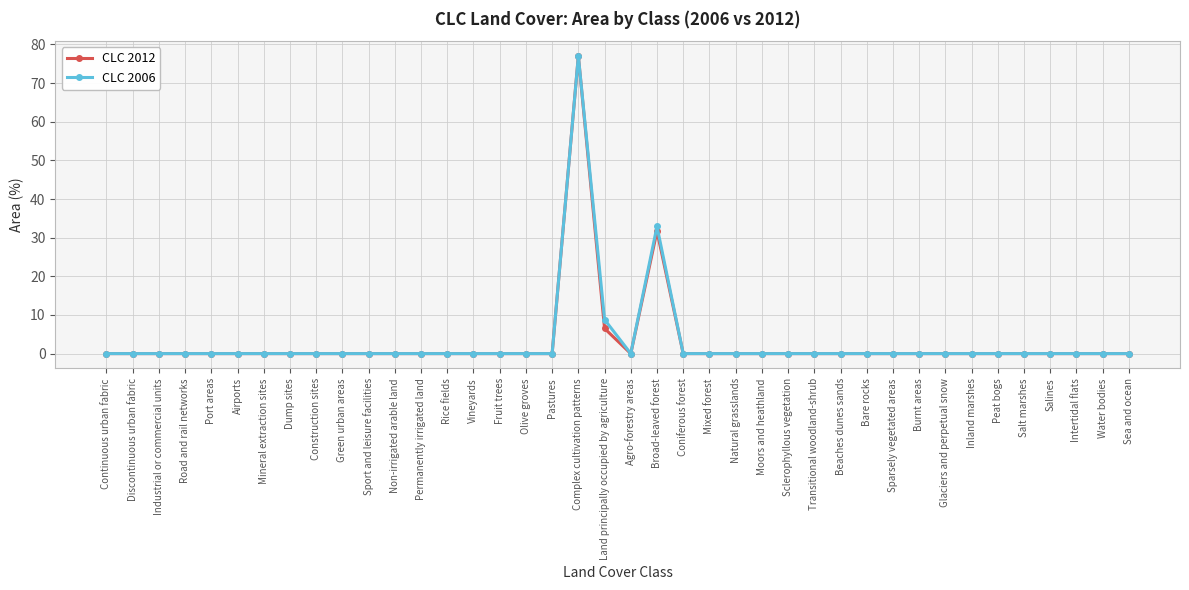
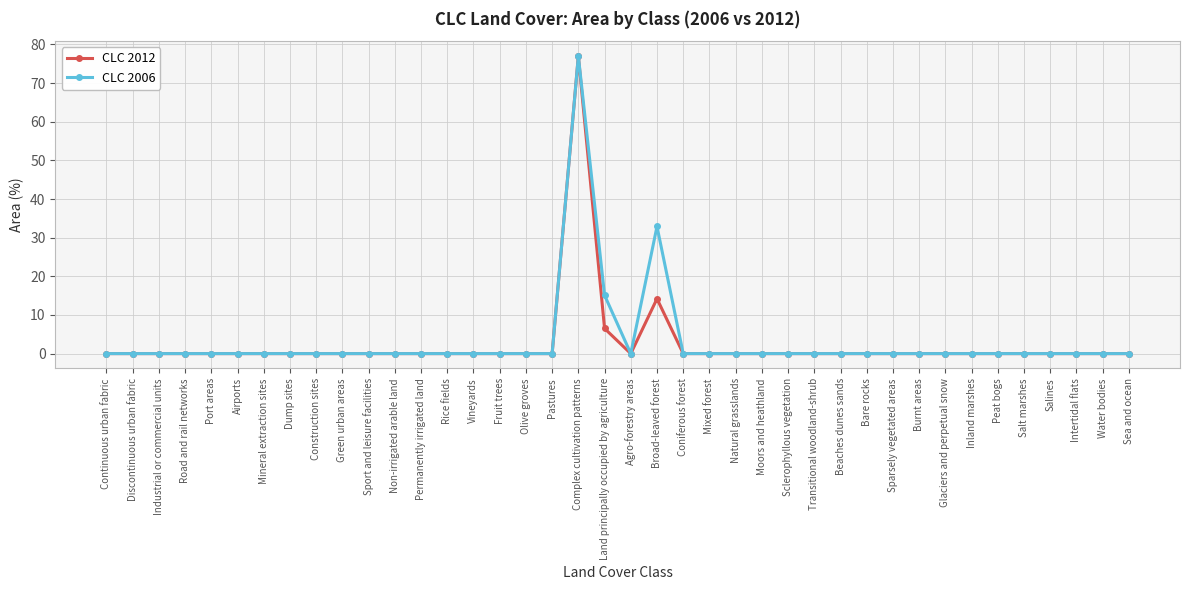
  {
    "CLC 2012": {
      "Land principally occupied by agriculture": 7,
-     "Broad-leaved forest": 32
+     "Broad-leaved forest": 14
    },
    "CLC 2006": {
-     "Land principally occupied by agriculture": 9,
+     "Land principally occupied by agriculture": 15,
      "Broad-leaved forest": 33
    }
  }
